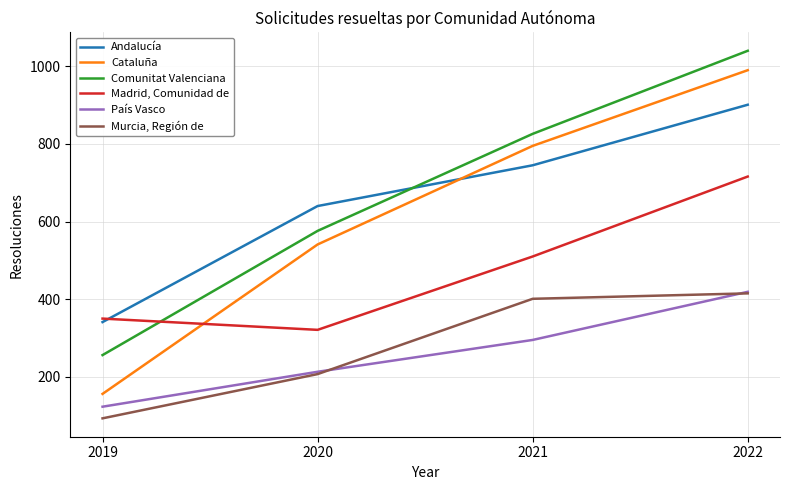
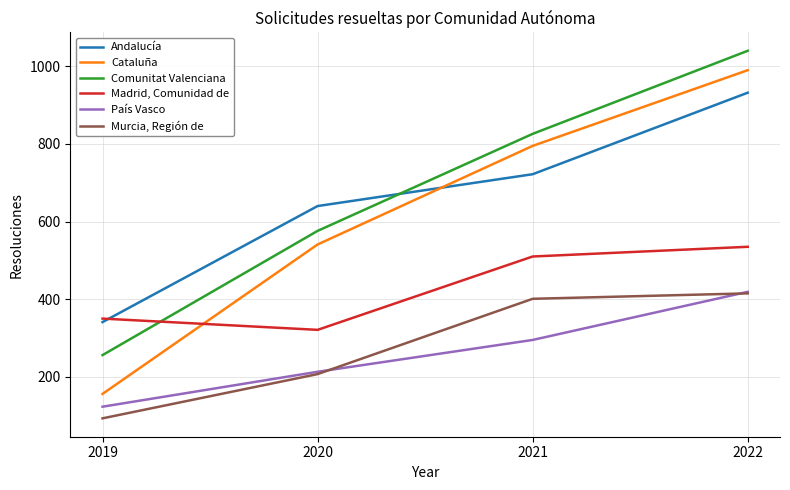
  {
    "Andalucía": {
      "2019": 340,
      "2020": 640,
-     "2021": 750,
-     "2022": 900
+     "2021": 720,
+     "2022": 930
    },
    "Cataluña": {
      "2019": 160,
      "2020": 540,
      "2021": 800,
      "2022": 990
    },
    "Comunitat Valenciana": {
      "2019": 260,
      "2020": 580,
      "2021": 830,
      "2022": 1040
    },
    "Madrid, Comunidad de": {
      "2019": 350,
      "2020": 320,
      "2021": 510,
-     "2022": 720
+     "2022": 540
    },
    "País Vasco": {
      "2019": 120,
      "2021": 300
    },
    "Murcia, Región de": {
      "2019": 90,
      "2021": 400
    }
  }
